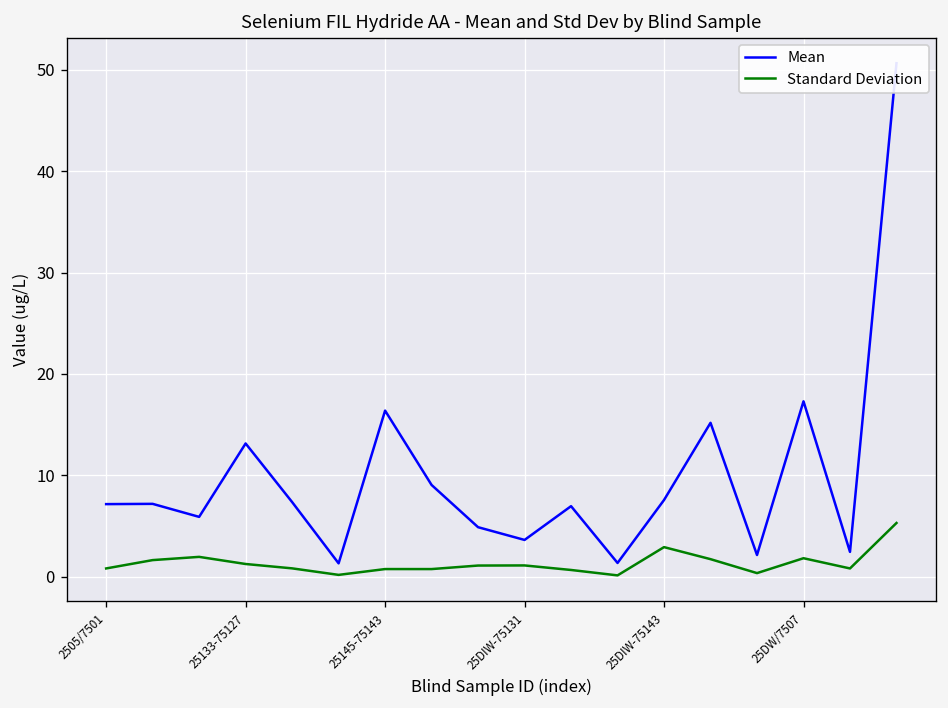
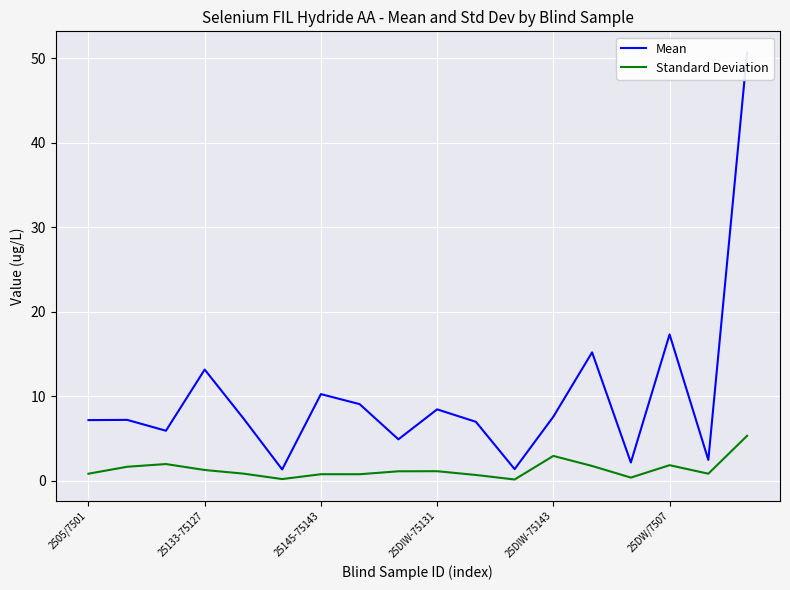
  {
    "Mean": {
      "2505/7501": 7,
      "25133-75127": 13,
-     "25145-75143": 16,
-     "25DIW-75131": 4,
+     "25145-75143": 10,
+     "25DIW-75131": 8,
      "25DIW-75143": 8,
      "25DW/7507": 17
    },
    "Standard Deviation": {
      "2505/7501": 1,
      "25133-75127": 1,
      "25145-75143": 1,
      "25DIW-75131": 1,
      "25DIW-75143": 3,
      "25DW/7507": 2
    }
  }
